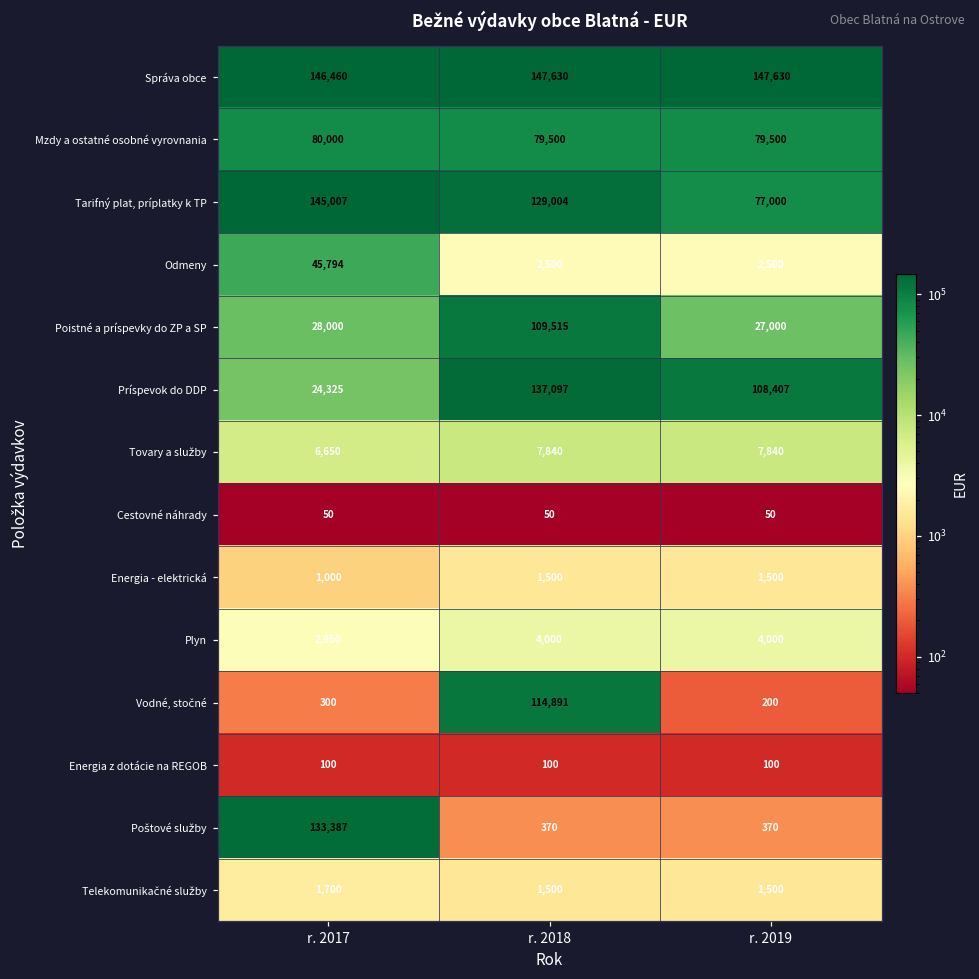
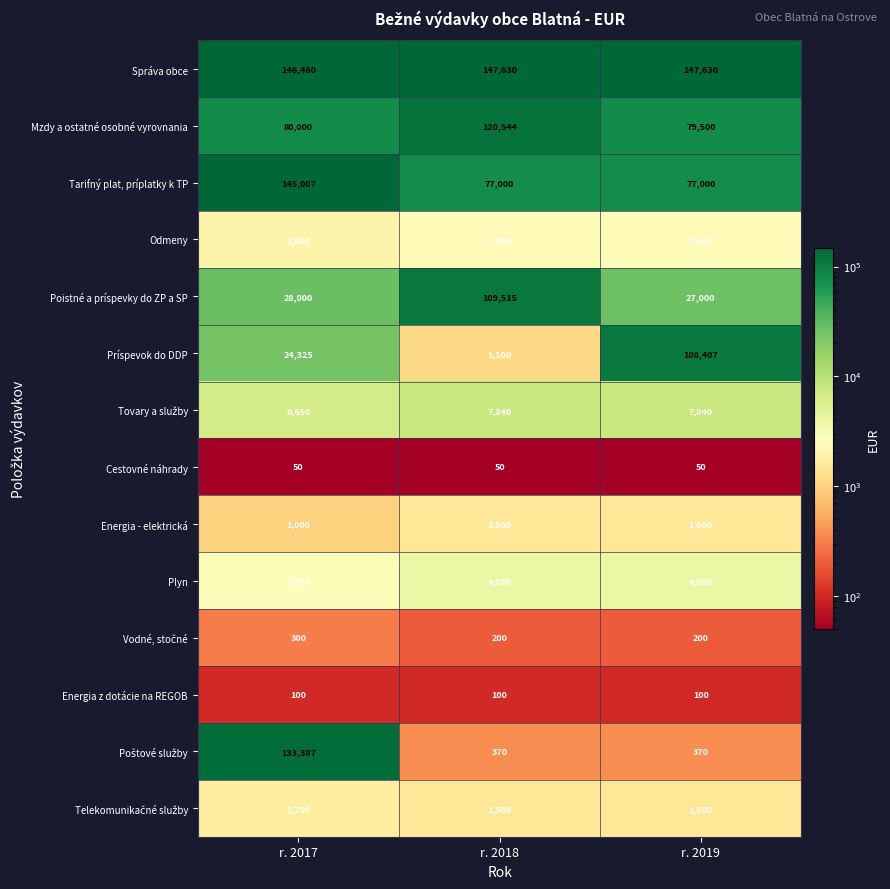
  {
    "Správa obce": {
      "r. 2017": "146,460",
      "r. 2018": "147,630",
      "r. 2019": "147,630"
    },
    "Mzdy a ostatné osobné vyrovnania": {
      "r. 2017": "80,000",
-     "r. 2018": "79,500",
+     "r. 2018": "120,544",
      "r. 2019": "79,500"
    },
    "Tarifný plat, príplatky k TP": {
      "r. 2017": "145,007",
-     "r. 2018": "129,004",
+     "r. 2018": "77,000",
      "r. 2019": "77,000"
    },
    "Odmeny": {
-     "r. 2017": "45,794",
+     "r. 2017": "2,000",
      "r. 2018": "2,500",
      "r. 2019": "2,500"
    },
    "Poistné a príspevky do ZP a SP": {
      "r. 2017": "28,000",
      "r. 2018": "109,515",
      "r. 2019": "27,000"
    },
    "Príspevok do DDP": {
      "r. 2017": "24,325",
-     "r. 2018": "137,097",
+     "r. 2018": "1,100",
      "r. 2019": "108,407"
    },
    "Tovary a služby": {
      "r. 2017": "6,650",
      "r. 2018": "7,840",
      "r. 2019": "7,840"
    },
    "Cestovné náhrady": {
      "r. 2017": "50",
      "r. 2018": "50",
      "r. 2019": "50"
    },
    "Energia - elektrická": {
      "r. 2017": "1,000",
      "r. 2018": "1,500",
      "r. 2019": "1,500"
    },
    "Plyn": {
      "r. 2017": "2,950",
      "r. 2018": "4,000",
      "r. 2019": "4,000"
    },
    "Vodné, stočné": {
      "r. 2017": "300",
-     "r. 2018": "114,891",
+     "r. 2018": "200",
      "r. 2019": "200"
    },
    "Energia z dotácie na REGOB": {
      "r. 2017": "100",
      "r. 2018": "100",
      "r. 2019": "100"
    },
    "Poštové služby": {
      "r. 2017": "133,387",
      "r. 2018": "370",
      "r. 2019": "370"
    },
    "Telekomunikačné služby": {
      "r. 2017": "1,700",
      "r. 2018": "1,500",
      "r. 2019": "1,500"
    }
  }
